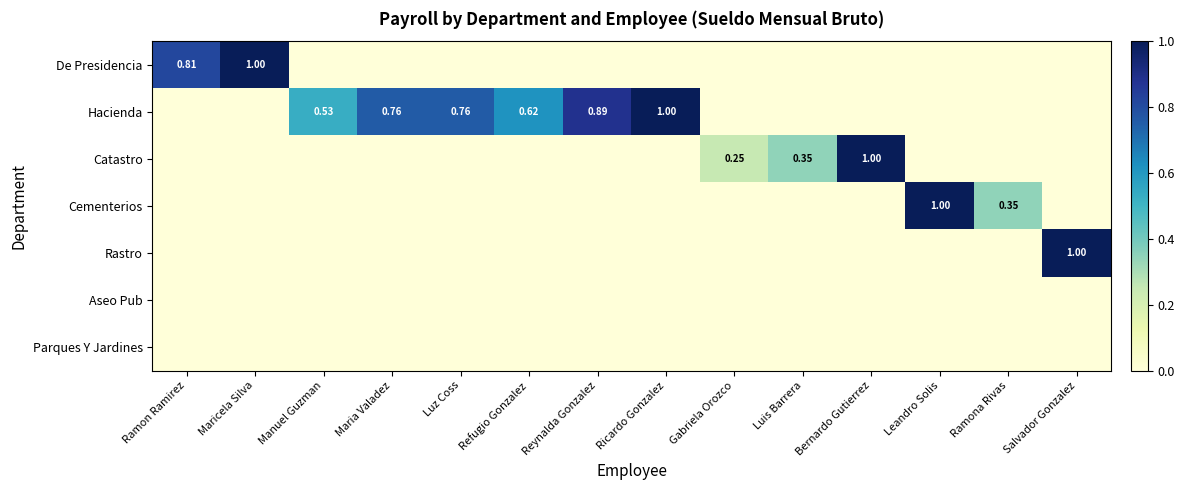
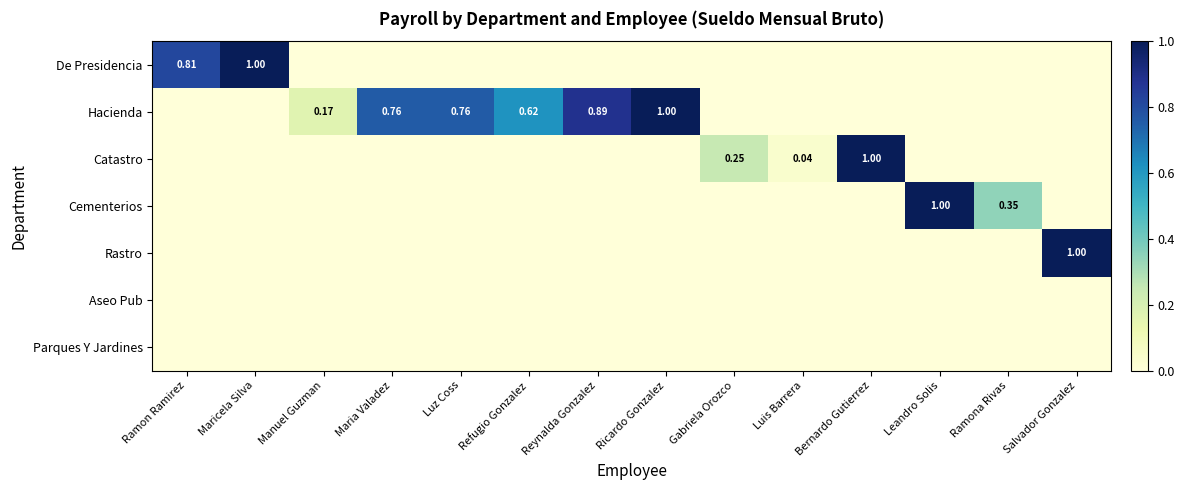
  {
    "De Presidencia": {
      "Ramon Ramirez": 0.81,
      "Maricela Silva": 1.00
    },
    "Hacienda": {
-     "Manuel Guzman": 0.53,
+     "Manuel Guzman": 0.17,
      "Maria Valadez": 0.76,
      "Luz Coss": 0.76,
      "Refugio Gonzalez": 0.62,
      "Reynalda Gonzalez": 0.89,
      "Ricardo Gonzalez": 1.00
    },
    "Catastro": {
      "Gabriela Orozco": 0.25,
-     "Luis Barrera": 0.35,
+     "Luis Barrera": 0.04,
      "Bernardo Gutierrez": 1.00
    },
    "Cementerios": {
      "Leandro Solis": 1.00,
      "Ramona Rivas": 0.35
    },
    "Rastro": {
      "Salvador Gonzalez": 1.00
    }
  }
